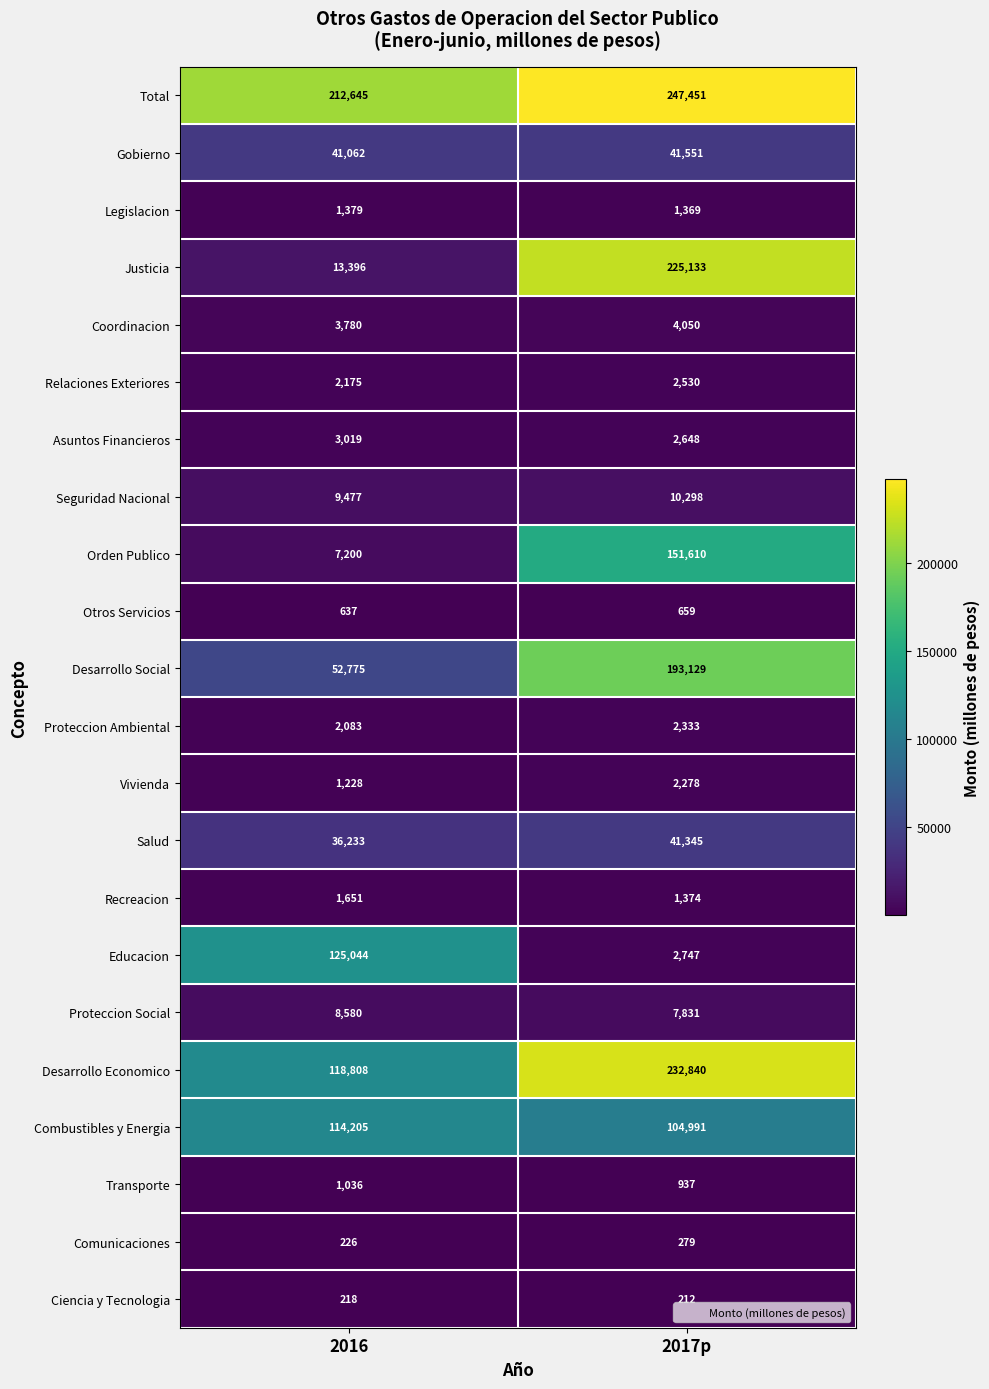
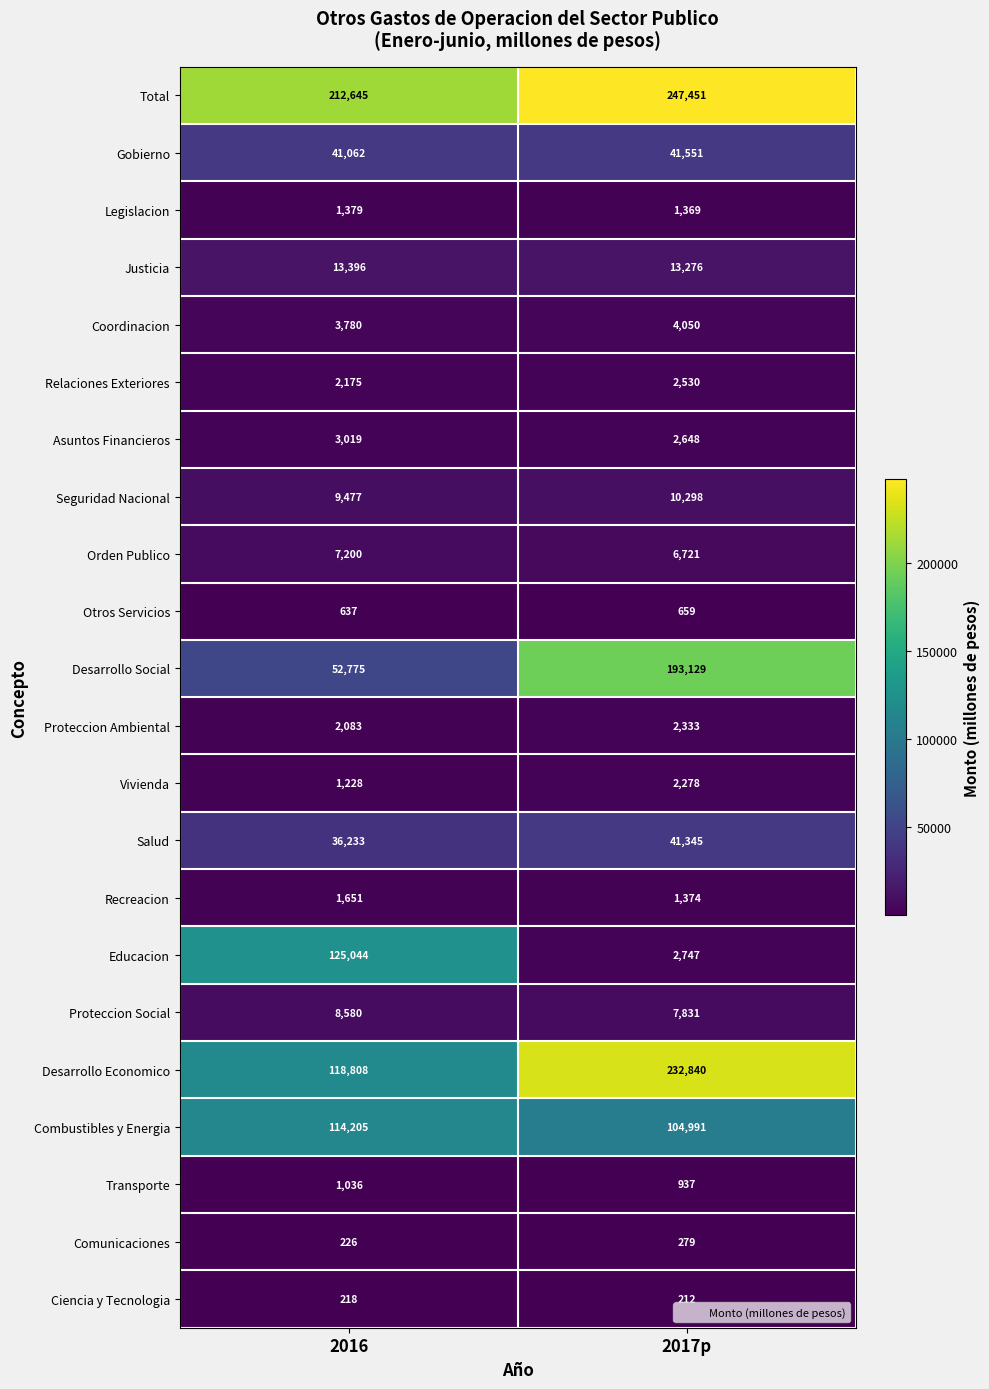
  {
    "Total": {
      "2016": "212,645",
      "2017p": "247,451"
    },
    "Gobierno": {
      "2016": "41,062",
      "2017p": "41,551"
    },
    "Legislacion": {
      "2016": "1,379",
      "2017p": "1,369"
    },
    "Justicia": {
      "2016": "13,396",
-     "2017p": "225,133"
+     "2017p": "13,276"
    },
    "Coordinacion": {
      "2016": "3,780",
      "2017p": "4,050"
    },
    "Relaciones Exteriores": {
      "2016": "2,175",
      "2017p": "2,530"
    },
    "Asuntos Financieros": {
      "2016": "3,019",
      "2017p": "2,648"
    },
    "Seguridad Nacional": {
      "2016": "9,477",
      "2017p": "10,298"
    },
    "Orden Publico": {
      "2016": "7,200",
-     "2017p": "151,610"
+     "2017p": "6,721"
    },
    "Otros Servicios": {
      "2016": "637",
      "2017p": "659"
    },
    "Desarrollo Social": {
      "2016": "52,775",
      "2017p": "193,129"
    },
    "Proteccion Ambiental": {
      "2016": "2,083",
      "2017p": "2,333"
    },
    "Vivienda": {
      "2016": "1,228",
      "2017p": "2,278"
    },
    "Salud": {
      "2016": "36,233",
      "2017p": "41,345"
    },
    "Recreacion": {
      "2016": "1,651",
      "2017p": "1,374"
    },
    "Educacion": {
      "2016": "125,044",
      "2017p": "2,747"
    },
    "Proteccion Social": {
      "2016": "8,580",
      "2017p": "7,831"
    },
    "Desarrollo Economico": {
      "2016": "118,808",
      "2017p": "232,840"
    },
    "Combustibles y Energia": {
      "2016": "114,205",
      "2017p": "104,991"
    },
    "Transporte": {
      "2016": "1,036",
      "2017p": "937"
    },
    "Comunicaciones": {
      "2016": "226",
      "2017p": "279"
    },
    "Ciencia y Tecnologia": {
      "2016": "218"
    }
  }
